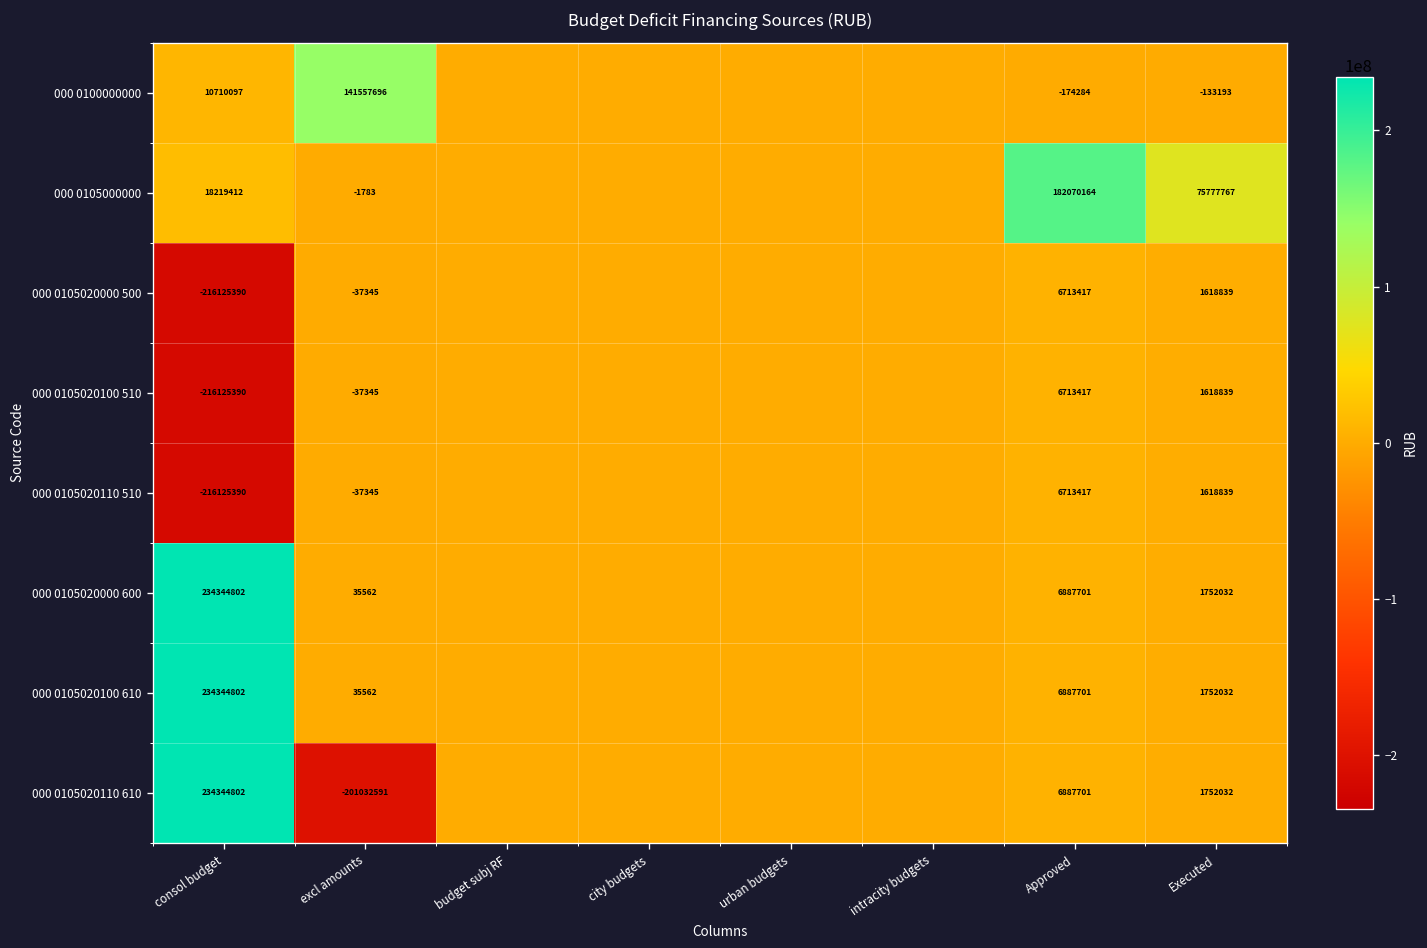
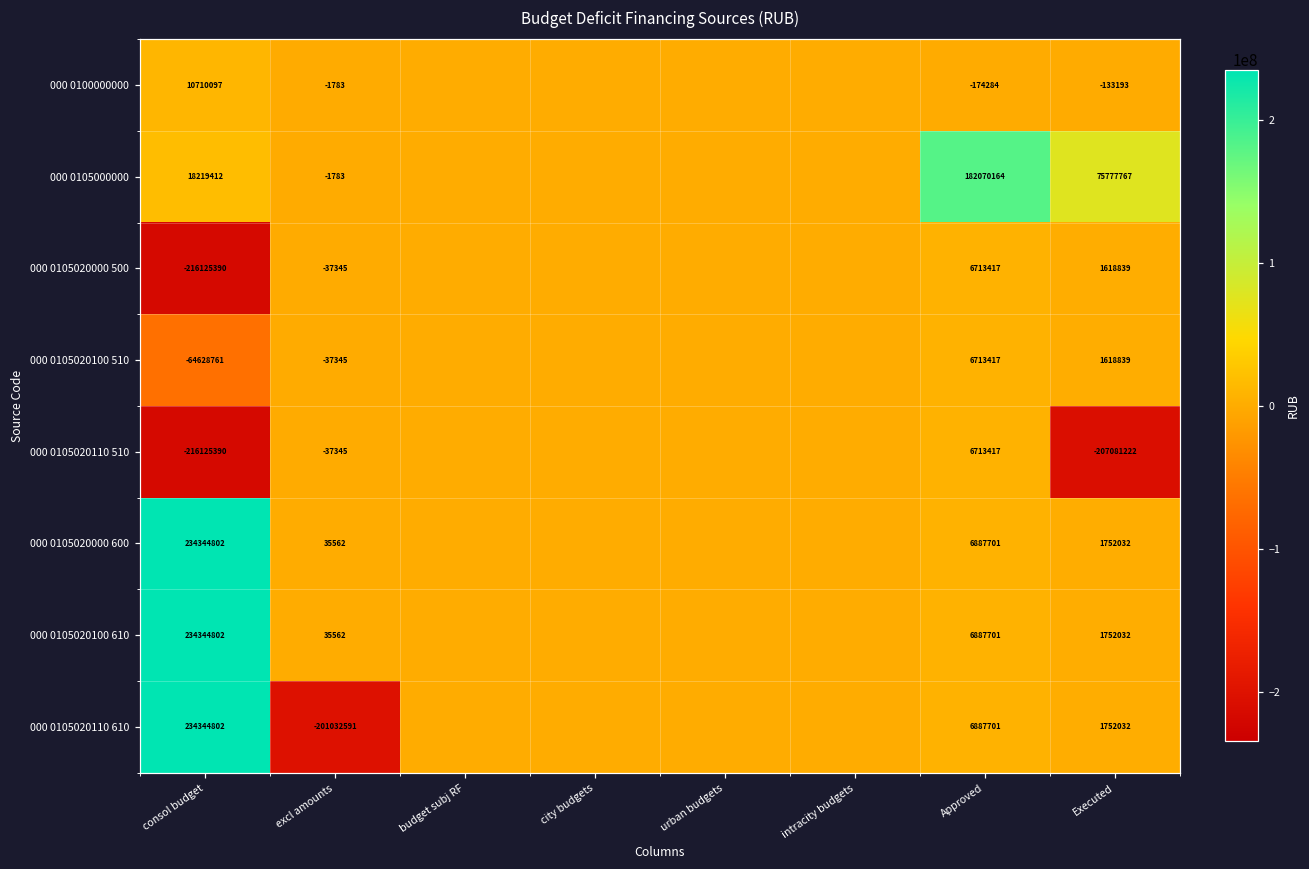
  {
    "000 0100000000": {
      "consol budget": 10710097,
-     "excl amounts": 141557696,
+     "excl amounts": -1783,
      "Approved": -174284,
      "Executed": -133193
    },
    "000 0105000000": {
      "consol budget": 18219412,
      "excl amounts": -1783,
      "Approved": 182070164,
      "Executed": 75777767
    },
    "000 0105020000 500": {
      "consol budget": -216125390,
      "excl amounts": -37345,
      "Approved": 6713417,
      "Executed": 1618839
    },
    "000 0105020100 510": {
-     "consol budget": -216125390,
+     "consol budget": -64628761,
      "excl amounts": -37345,
      "Approved": 6713417,
      "Executed": 1618839
    },
    "000 0105020110 510": {
      "consol budget": -216125390,
      "excl amounts": -37345,
      "Approved": 6713417,
-     "Executed": 1618839
+     "Executed": -207081222
    },
    "000 0105020000 600": {
      "consol budget": 234344802,
      "excl amounts": 35562,
      "Approved": 6887701,
      "Executed": 1752032
    },
    "000 0105020100 610": {
      "consol budget": 234344802,
      "excl amounts": 35562,
      "Approved": 6887701,
      "Executed": 1752032
    },
    "000 0105020110 610": {
      "consol budget": 234344802,
      "excl amounts": -201032591,
      "Approved": 6887701,
      "Executed": 1752032
    }
  }
